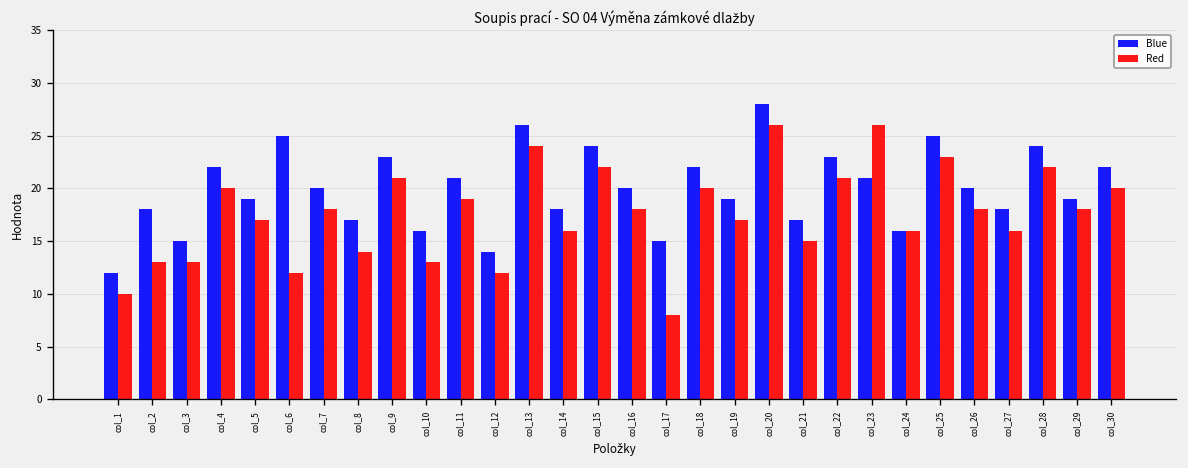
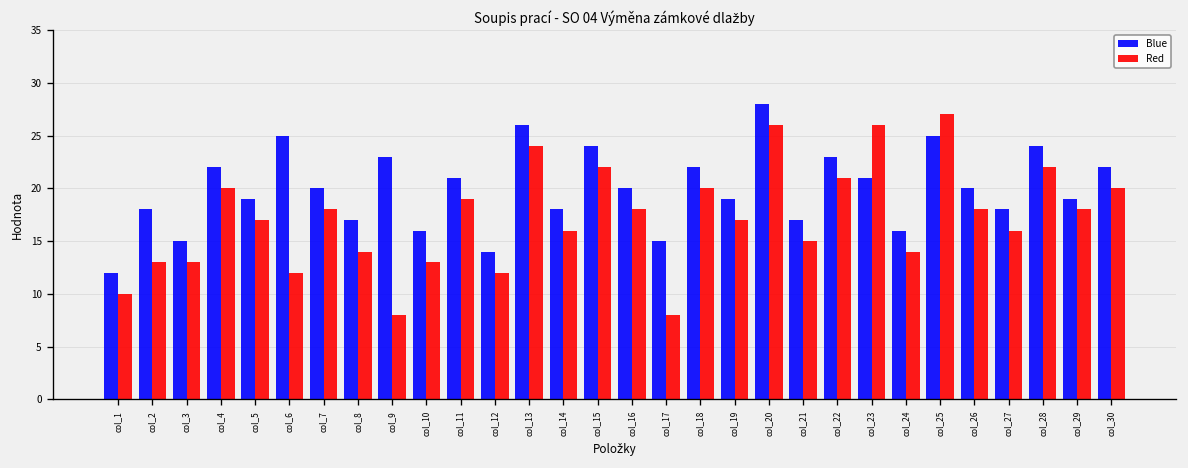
  {
    "Blue": {
      "col_1": 12,
      "col_2": 18,
      "col_3": 15,
      "col_4": 22,
      "col_5": 19,
      "col_6": 25,
      "col_7": 20,
      "col_8": 17,
      "col_9": 23,
      "col_10": 16,
      "col_11": 21,
      "col_12": 14,
      "col_13": 26,
      "col_14": 18,
      "col_15": 24,
      "col_16": 20,
      "col_17": 15,
      "col_18": 22,
      "col_19": 19,
      "col_20": 28,
      "col_21": 17,
      "col_22": 23,
      "col_23": 21,
      "col_24": 16,
      "col_25": 25,
      "col_26": 20,
      "col_27": 18,
      "col_28": 24,
      "col_29": 19,
      "col_30": 22
    },
    "Red": {
      "col_1": 10,
      "col_2": 13,
      "col_3": 13,
      "col_4": 20,
      "col_5": 17,
      "col_6": 12,
      "col_7": 18,
      "col_8": 14,
-     "col_9": 21,
+     "col_9": 8,
      "col_10": 13,
      "col_11": 19,
      "col_12": 12,
      "col_13": 24,
      "col_14": 16,
      "col_15": 22,
      "col_16": 18,
      "col_17": 8,
      "col_18": 20,
      "col_19": 17,
      "col_20": 26,
      "col_21": 15,
      "col_22": 21,
      "col_23": 26,
-     "col_24": 16,
-     "col_25": 23,
+     "col_24": 14,
+     "col_25": 27,
      "col_26": 18,
      "col_27": 16,
      "col_28": 22,
      "col_29": 18,
      "col_30": 20
    }
  }
